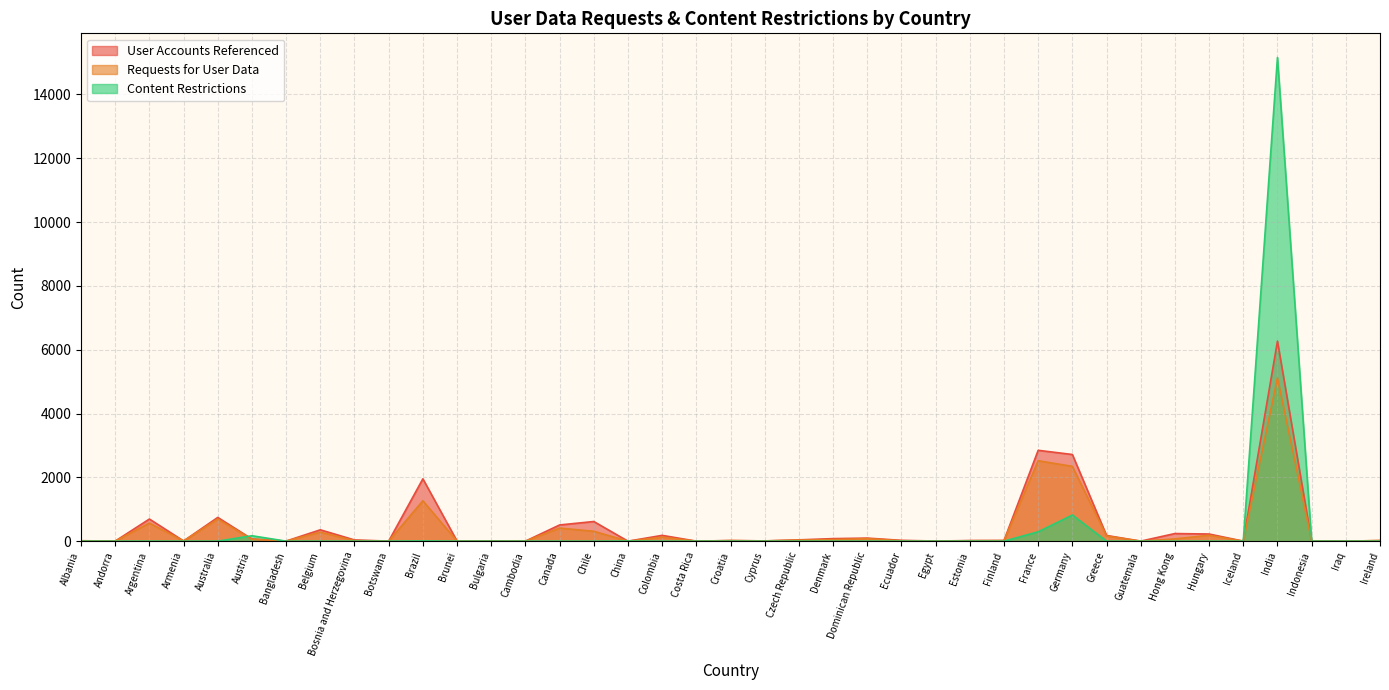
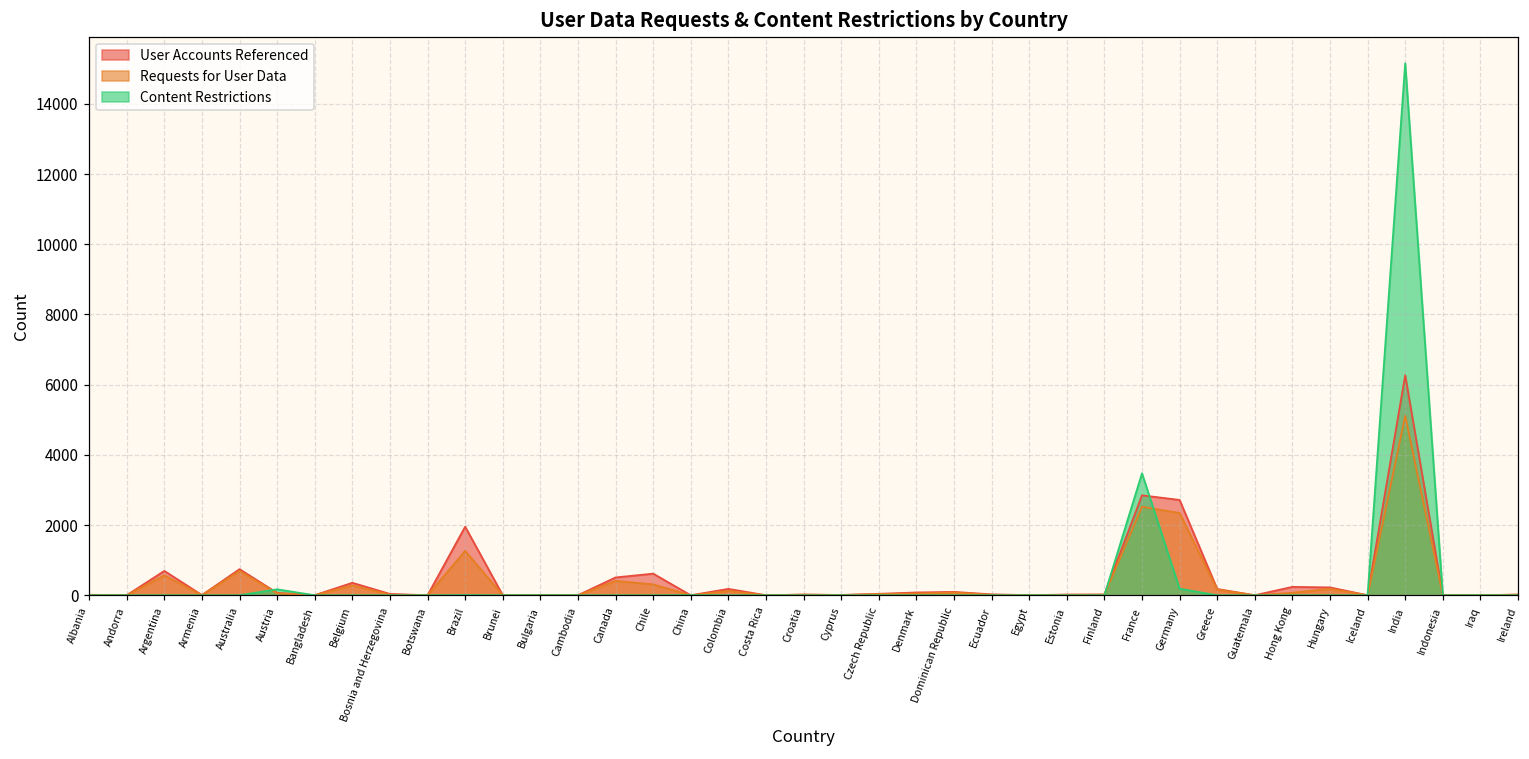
  {
    "Content Restrictions": {
      "Argentina": 0,
      "Australia": 0,
      "Austria": 200,
      "Belgium": 0,
      "Brazil": 0,
      "Canada": 0,
      "Chile": 0,
      "Colombia": 0,
      "Dominican Republic": 0,
-     "France": 300,
-     "Germany": 800,
+     "France": 3500,
+     "Germany": 200,
      "Greece": 0,
      "Hungary": 0,
      "India": 15200
    }
  }
